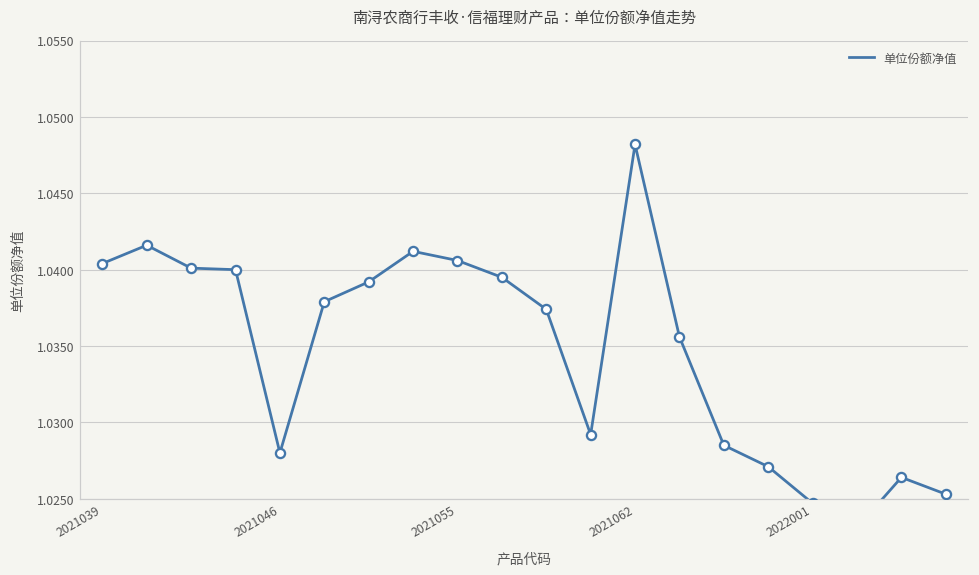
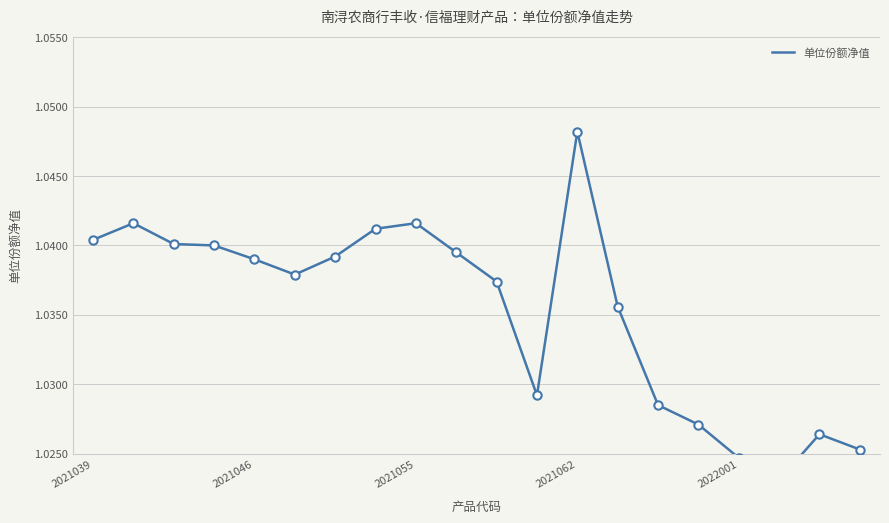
  {
    "2021039": 1.0404,
-   "2021046": 1.028,
-   "2021055": 1.0406,
+   "2021046": 1.039,
+   "2021055": 1.0416,
    "2021062": 1.0482
  }
